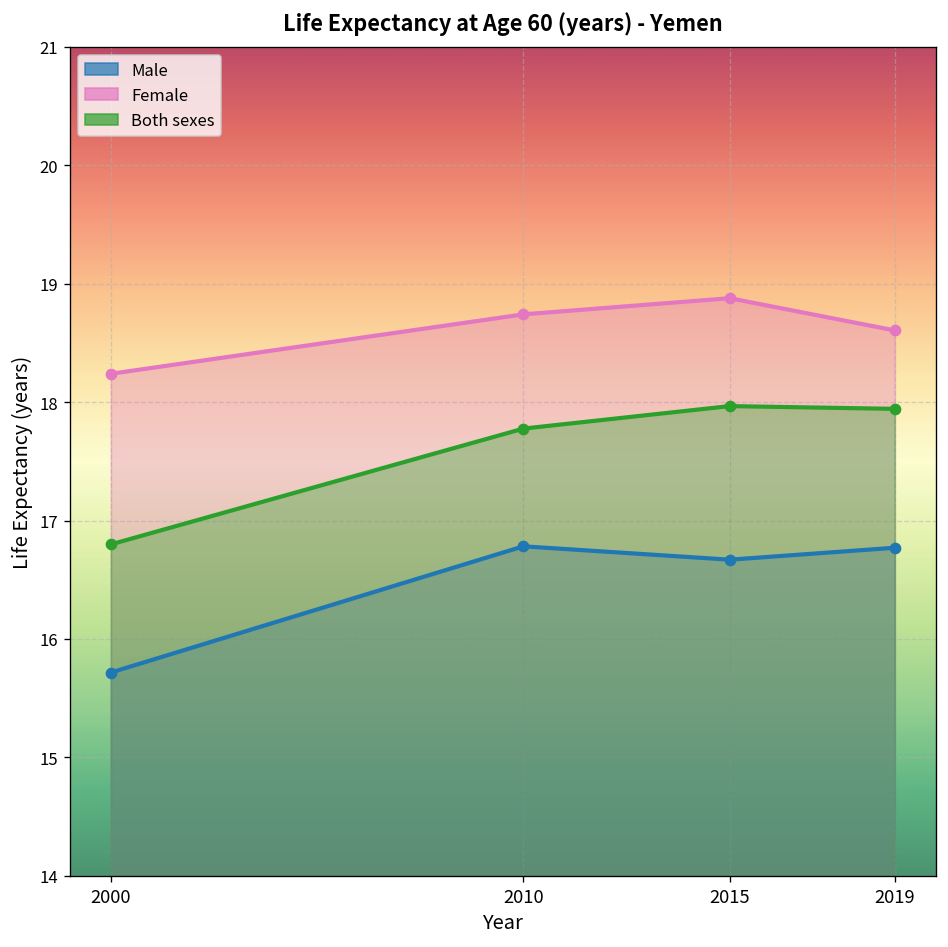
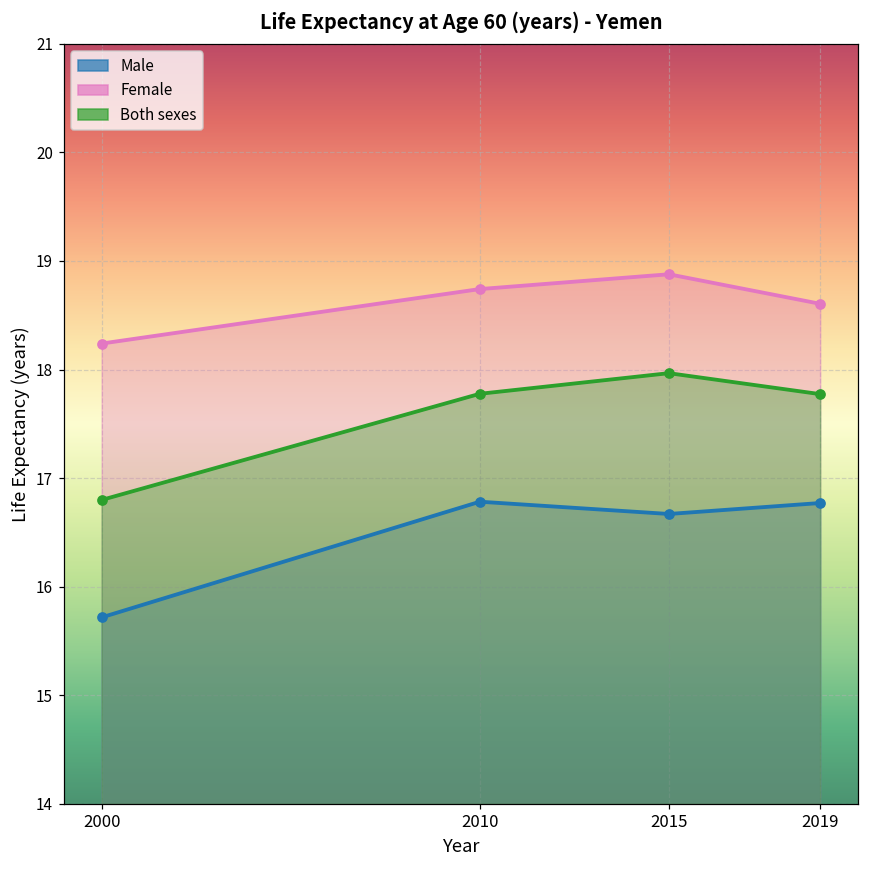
  {
    "Male": {
      "2000": 15.7,
      "2010": 16.8,
      "2015": 16.7,
      "2019": 16.8
    },
    "Female": {
      "2000": 18.2,
      "2010": 18.7,
      "2015": 18.9,
      "2019": 18.6
    },
    "Both sexes": {
      "2000": 16.8,
      "2010": 17.8,
      "2015": 18.0,
-     "2019": 17.9
+     "2019": 17.8
    }
  }
